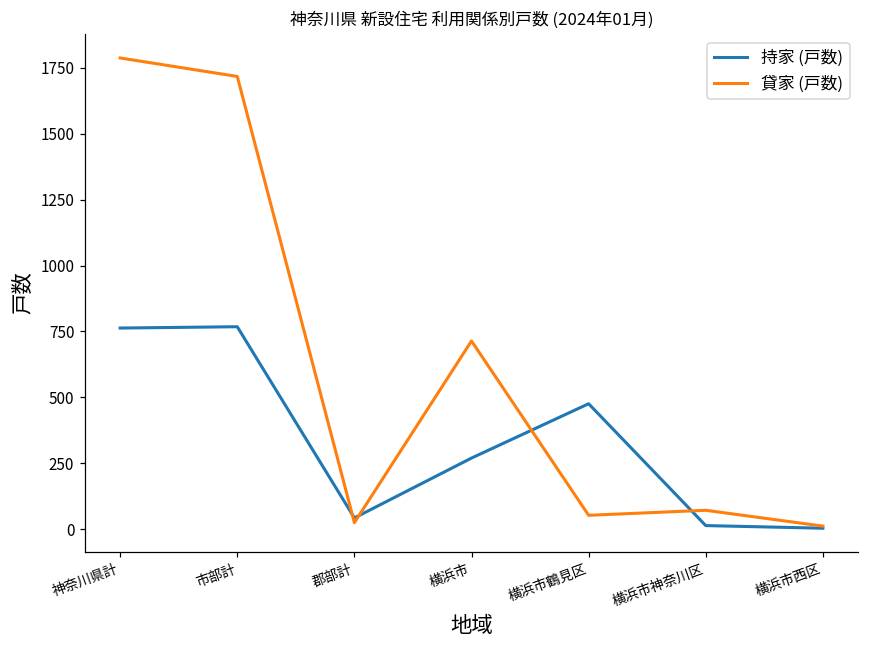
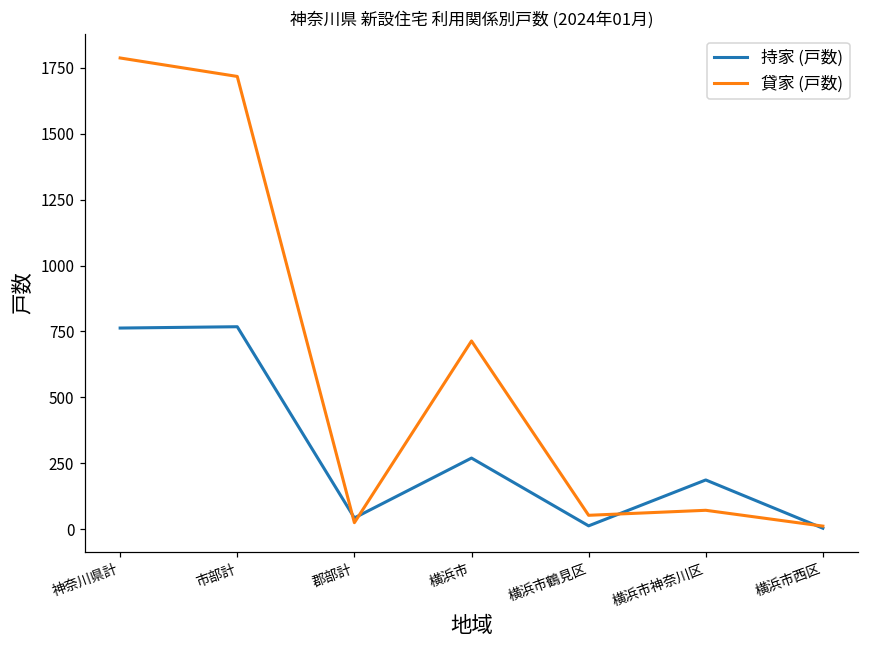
  {
    "持家 (戸数)": {
      "神奈川県計": 760,
      "市部計": 770,
      "郡部計": 40,
      "横浜市": 270,
-     "横浜市鶴見区": 480,
-     "横浜市神奈川区": 10
+     "横浜市鶴見区": 10,
+     "横浜市神奈川区": 190
    },
    "貸家 (戸数)": {
      "神奈川県計": 1790,
      "市部計": 1720,
      "郡部計": 30,
      "横浜市": 710,
      "横浜市鶴見区": 50,
      "横浜市神奈川区": 70
    }
  }
